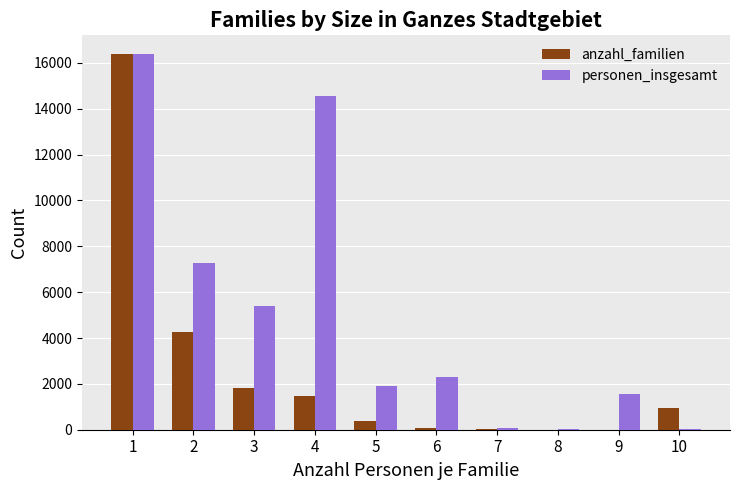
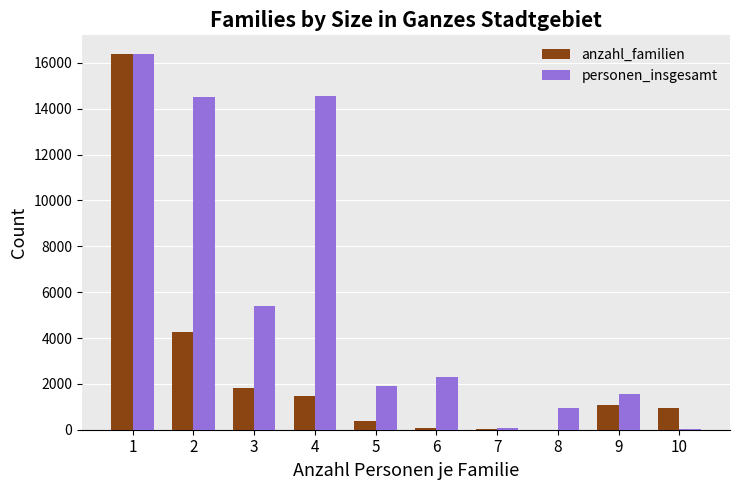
  {
    "anzahl_familien": {
      "1": 16400,
      "2": 4300,
      "3": 1800,
      "4": 1500,
      "5": 400,
-     "9": 0,
+     "9": 1100,
      "10": 900
    },
    "personen_insgesamt": {
      "1": 16400,
-     "2": 7300,
+     "2": 14500,
      "3": 5400,
      "4": 14500,
      "5": 1900,
      "6": 2300,
-     "8": 0,
+     "8": 1000,
      "9": 1500
    }
  }
